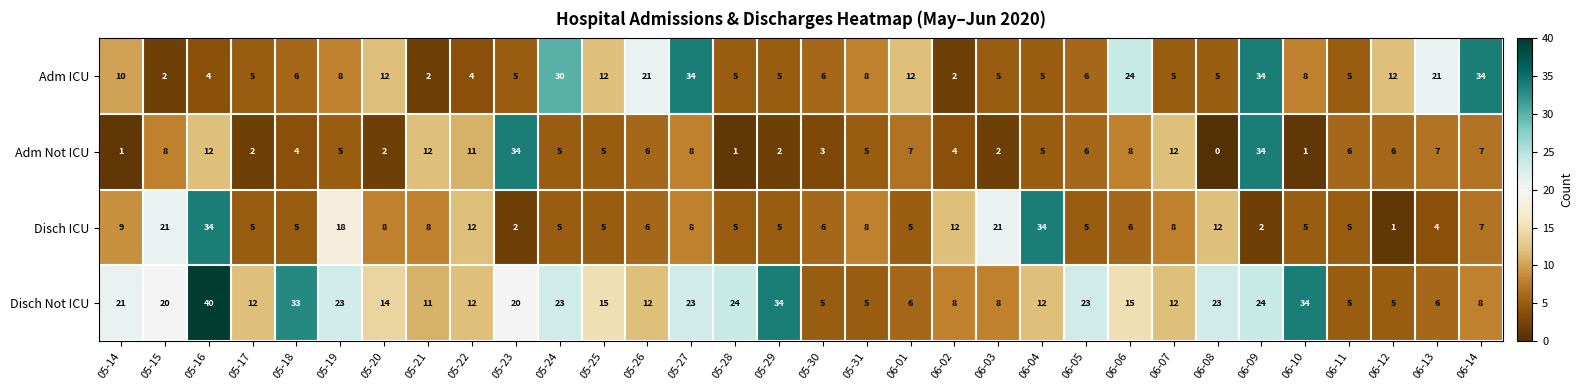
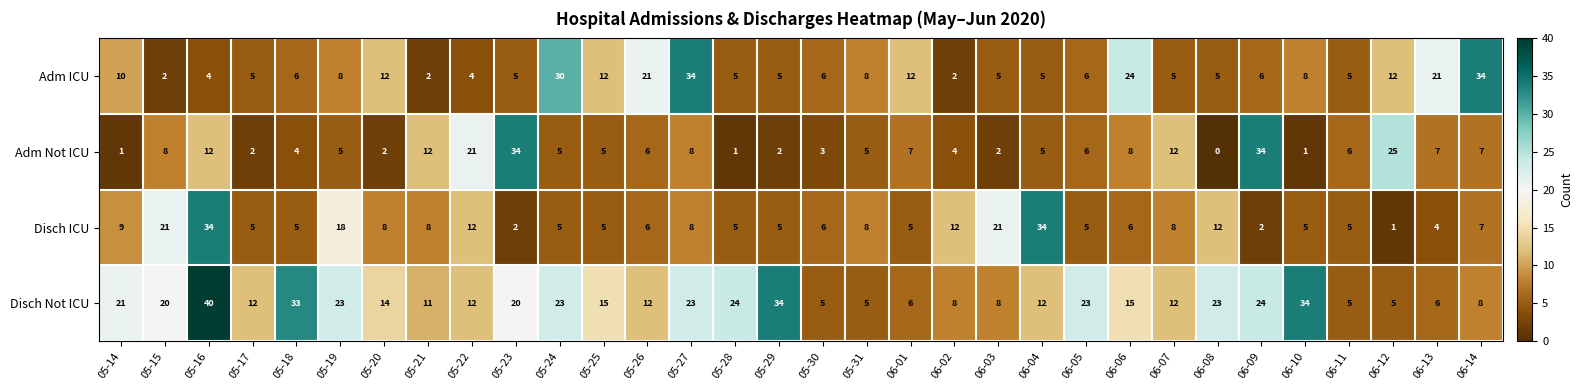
  {
    "Adm ICU": {
      "05-14": 10,
      "05-15": 2,
      "05-16": 4,
      "05-17": 5,
      "05-18": 6,
      "05-19": 8,
      "05-20": 12,
      "05-21": 2,
      "05-22": 4,
      "05-23": 5,
      "05-24": 30,
      "05-25": 12,
      "05-26": 21,
      "05-27": 34,
      "05-28": 5,
      "05-29": 5,
      "05-30": 6,
      "05-31": 8,
      "06-01": 12,
      "06-02": 2,
      "06-03": 5,
      "06-04": 5,
      "06-05": 6,
      "06-06": 24,
      "06-07": 5,
      "06-08": 5,
-     "06-09": 34,
+     "06-09": 6,
      "06-10": 8,
      "06-11": 5,
      "06-12": 12,
      "06-13": 21,
      "06-14": 34
    },
    "Adm Not ICU": {
      "05-14": 1,
      "05-15": 8,
      "05-16": 12,
      "05-17": 2,
      "05-18": 4,
      "05-19": 5,
      "05-20": 2,
      "05-21": 12,
-     "05-22": 11,
+     "05-22": 21,
      "05-23": 34,
      "05-24": 5,
      "05-25": 5,
      "05-26": 6,
      "05-27": 8,
      "05-28": 1,
      "05-29": 2,
      "05-30": 3,
      "05-31": 5,
      "06-01": 7,
      "06-02": 4,
      "06-03": 2,
      "06-04": 5,
      "06-05": 6,
      "06-06": 8,
      "06-07": 12,
      "06-08": 0,
      "06-09": 34,
      "06-10": 1,
      "06-11": 6,
-     "06-12": 6,
+     "06-12": 25,
      "06-13": 7,
      "06-14": 7
    },
    "Disch ICU": {
      "05-14": 9,
      "05-15": 21,
      "05-16": 34,
      "05-17": 5,
      "05-18": 5,
      "05-19": 18,
      "05-20": 8,
      "05-21": 8,
      "05-22": 12,
      "05-23": 2,
      "05-24": 5,
      "05-25": 5,
      "05-26": 6,
      "05-27": 8,
      "05-28": 5,
      "05-29": 5,
      "05-30": 6,
      "05-31": 8,
      "06-01": 5,
      "06-02": 12,
      "06-03": 21,
      "06-04": 34,
      "06-05": 5,
      "06-06": 6,
      "06-07": 8,
      "06-08": 12,
      "06-09": 2,
      "06-10": 5,
      "06-11": 5,
      "06-12": 1,
      "06-13": 4,
      "06-14": 7
    },
    "Disch Not ICU": {
      "05-14": 21,
      "05-15": 20,
      "05-16": 40,
      "05-17": 12,
      "05-18": 33,
      "05-19": 23,
      "05-20": 14,
      "05-21": 11,
      "05-22": 12,
      "05-23": 20,
      "05-24": 23,
      "05-25": 15,
      "05-26": 12,
      "05-27": 23,
      "05-28": 24,
      "05-29": 34,
      "05-30": 5,
      "05-31": 5,
      "06-01": 6,
      "06-02": 8,
      "06-03": 8,
      "06-04": 12,
      "06-05": 23,
      "06-06": 15,
      "06-07": 12,
      "06-08": 23,
      "06-09": 24,
      "06-10": 34,
      "06-11": 5,
      "06-12": 5,
      "06-13": 6,
      "06-14": 8
    }
  }
